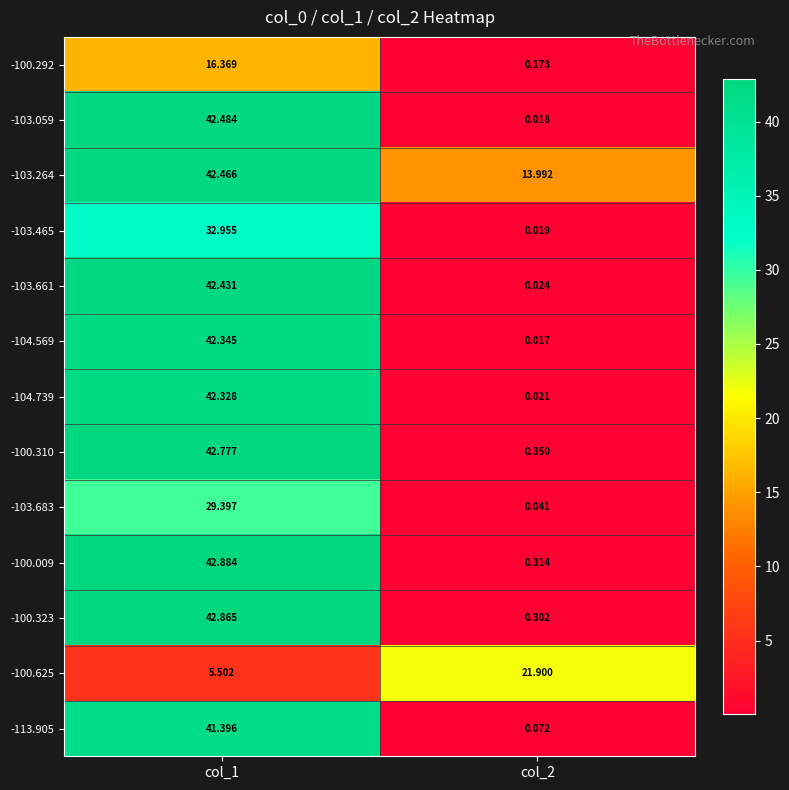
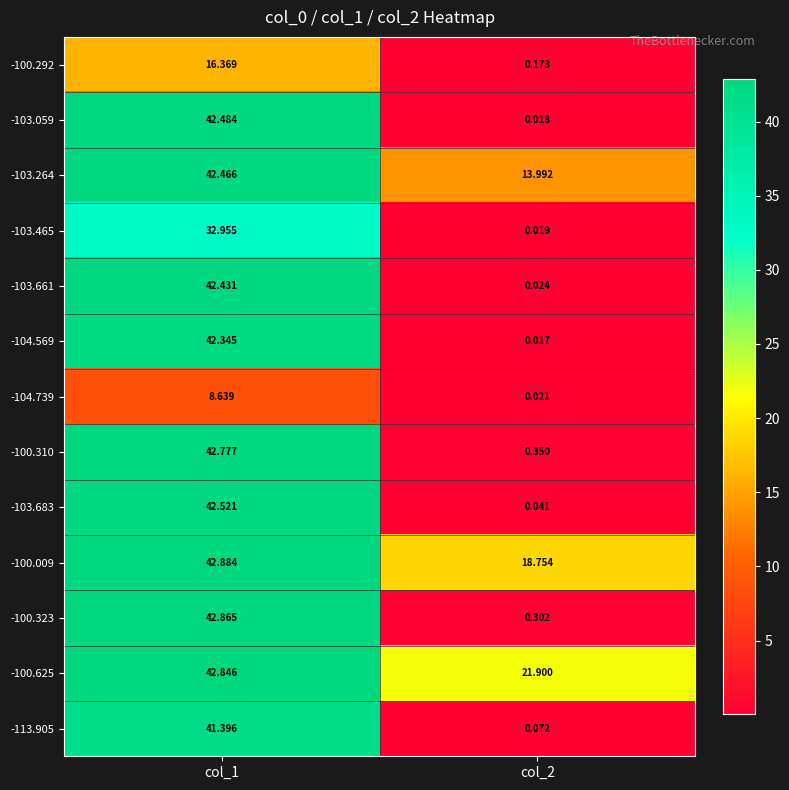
  {
    "-100.292": {
      "col_1": 16.369,
      "col_2": 0.173
    },
    "-103.059": {
      "col_1": 42.484,
      "col_2": 0.018
    },
    "-103.264": {
      "col_1": 42.466,
      "col_2": 13.992
    },
    "-103.465": {
      "col_1": 32.955,
      "col_2": 0.019
    },
    "-103.661": {
      "col_1": 42.431,
      "col_2": 0.024
    },
    "-104.569": {
      "col_1": 42.345,
      "col_2": 0.017
    },
    "-104.739": {
-     "col_1": 42.328,
+     "col_1": 8.639,
      "col_2": 0.021
    },
    "-100.310": {
      "col_1": 42.777,
      "col_2": 0.350
    },
    "-103.683": {
-     "col_1": 29.397,
+     "col_1": 42.521,
      "col_2": 0.041
    },
    "-100.009": {
      "col_1": 42.884,
-     "col_2": 0.314
+     "col_2": 18.754
    },
    "-100.323": {
      "col_1": 42.865,
      "col_2": 0.302
    },
    "-100.625": {
-     "col_1": 5.502,
+     "col_1": 42.846,
      "col_2": 21.900
    },
    "-113.905": {
      "col_1": 41.396,
      "col_2": 0.072
    }
  }
